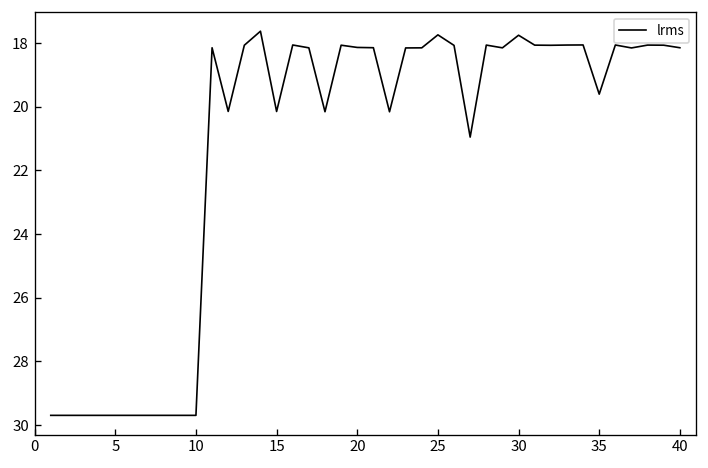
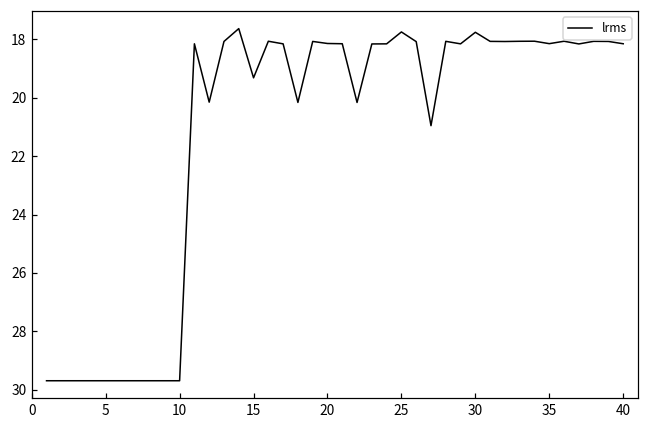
  {
    "5": 29.7,
    "10": 29.7,
-   "15": 20.1,
+   "15": 19.3,
    "20": 18.1,
    "25": 17.7,
    "30": 17.8,
-   "35": 19.6,
+   "35": 18.1,
    "40": 18.1
  }
